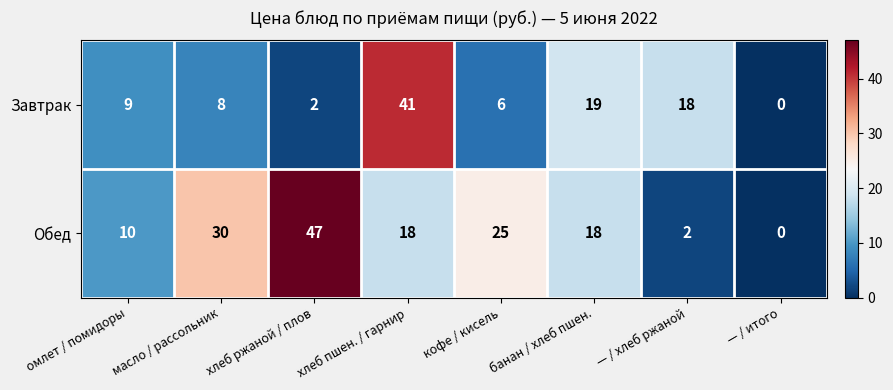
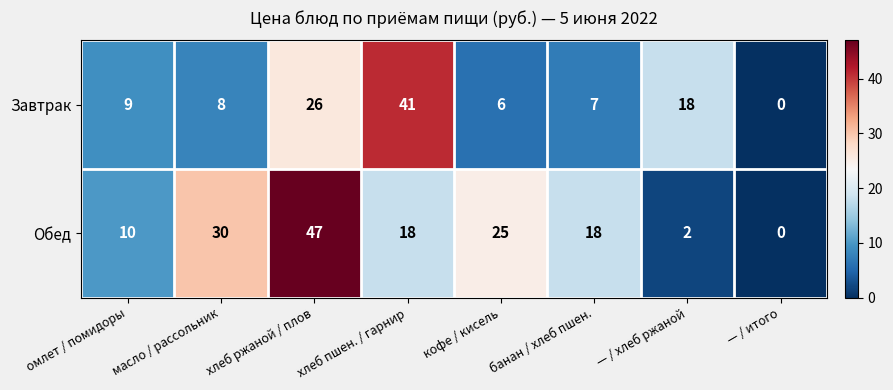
  {
    "Завтрак": {
      "омлет / помидоры": 9,
      "масло / рассольник": 8,
-     "хлеб ржаной / плов": 2,
+     "хлеб ржаной / плов": 26,
      "хлеб пшен. / гарнир": 41,
      "кофе / кисель": 6,
-     "банан / хлеб пшен.": 19,
+     "банан / хлеб пшен.": 7,
      "— / хлеб ржаной": 18,
      "— / итого": 0
    },
    "Обед": {
      "омлет / помидоры": 10,
      "масло / рассольник": 30,
      "хлеб ржаной / плов": 47,
      "хлеб пшен. / гарнир": 18,
      "кофе / кисель": 25,
      "банан / хлеб пшен.": 18,
      "— / хлеб ржаной": 2,
      "— / итого": 0
    }
  }
